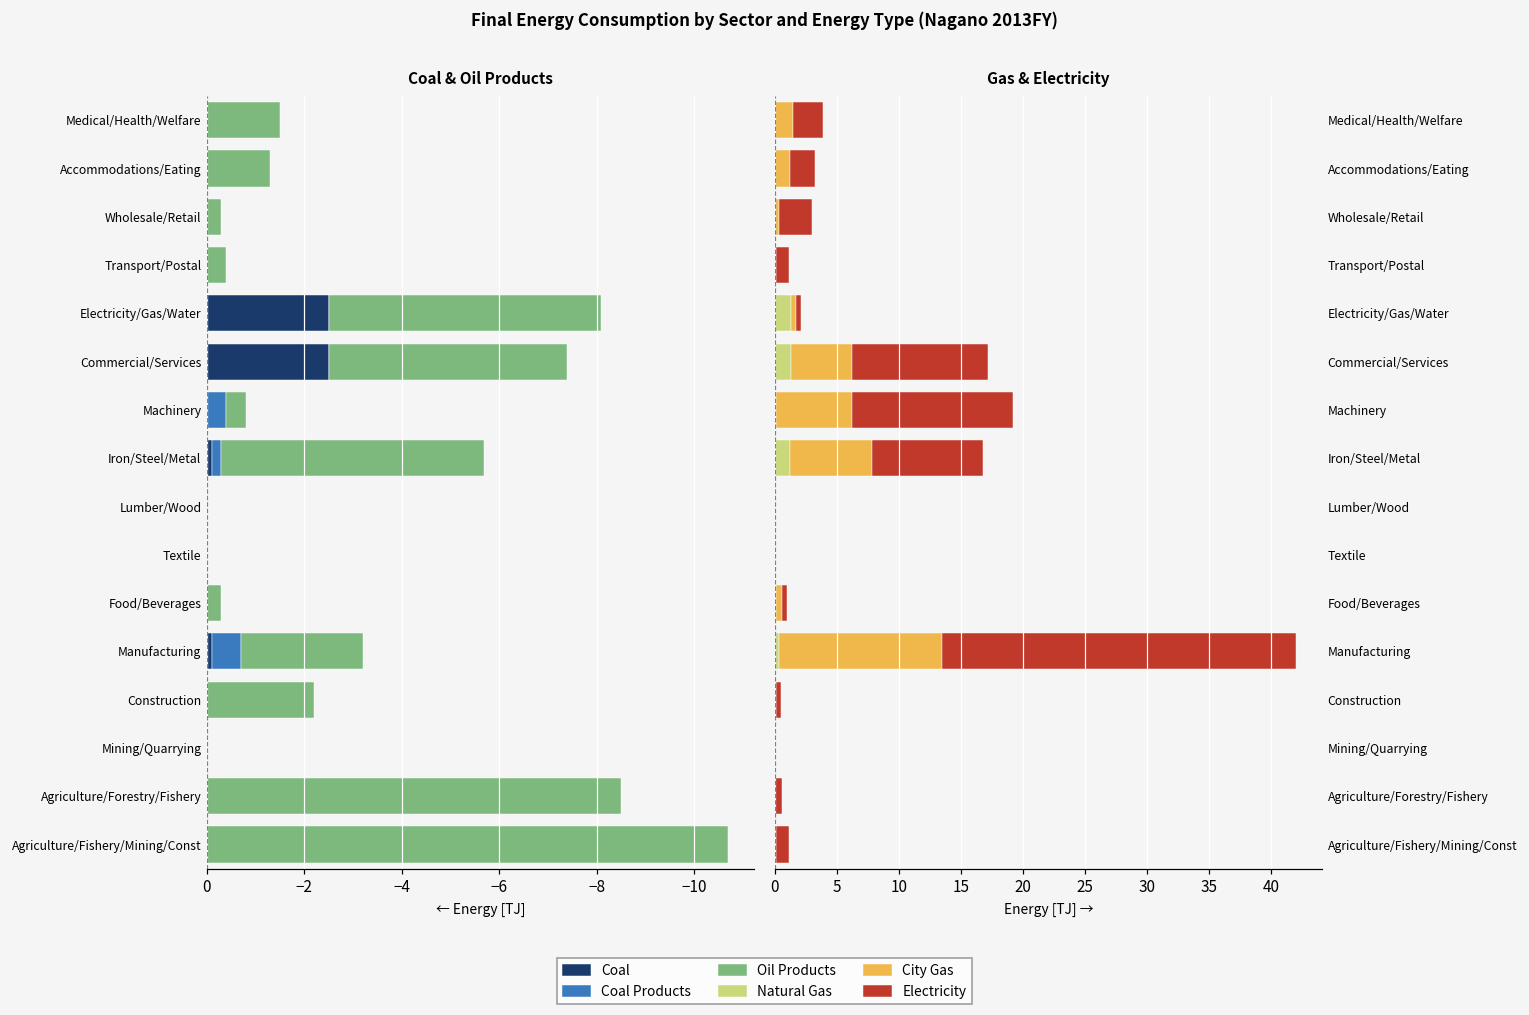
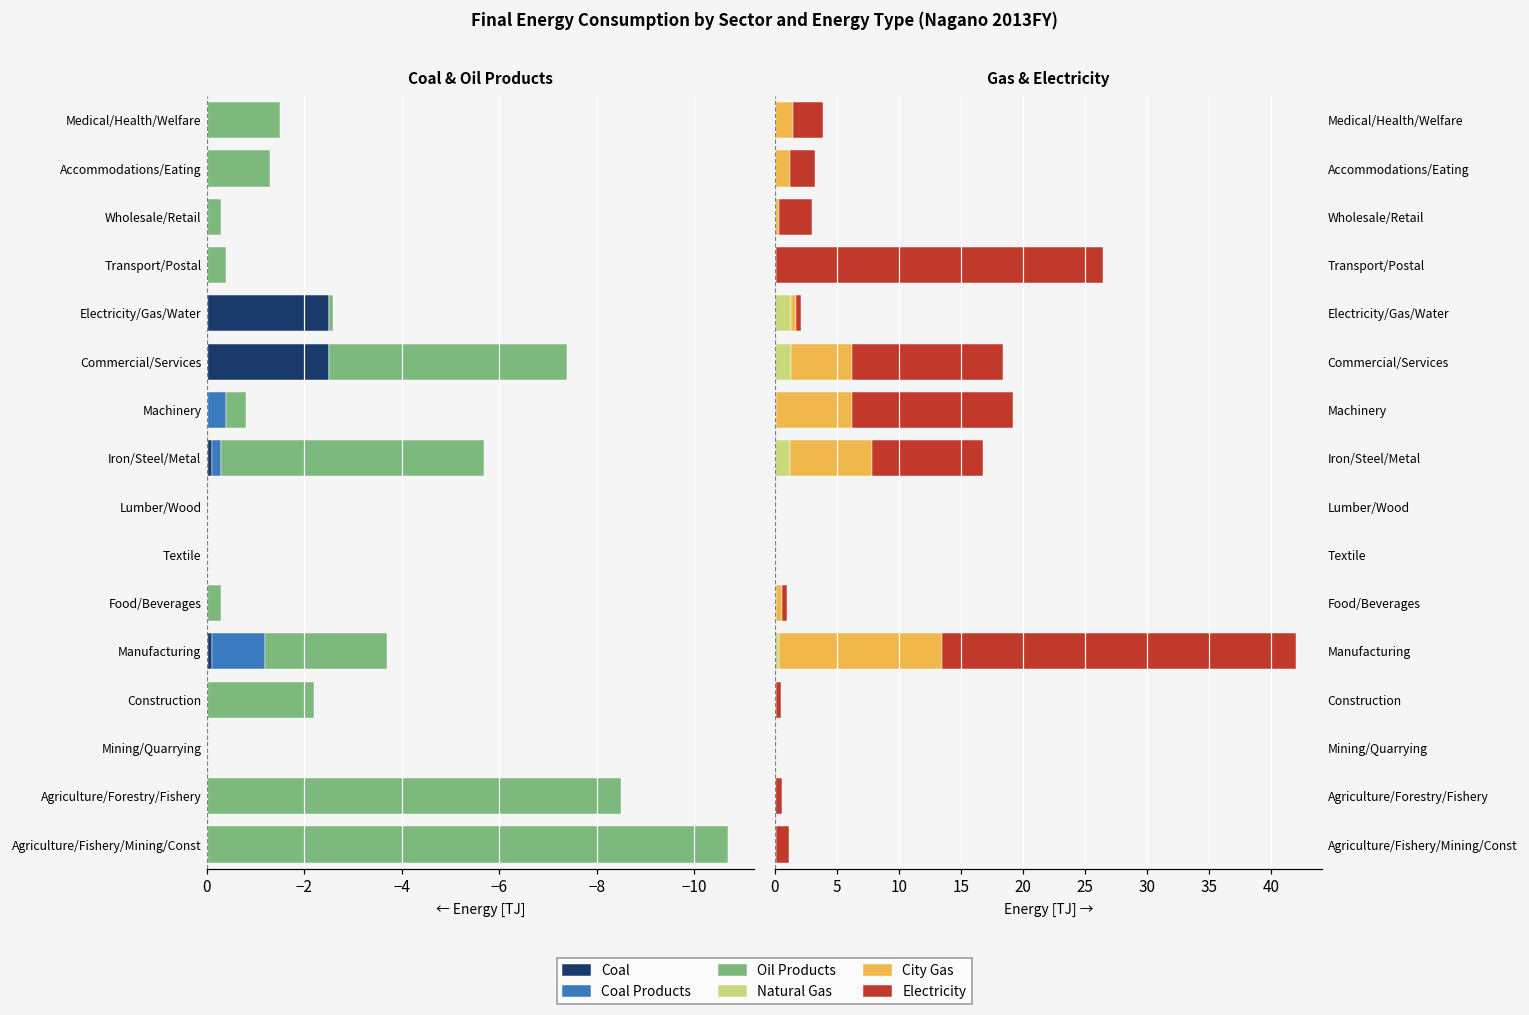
  {
    "Coal & Oil Products": {
      "Coal": {
        "Medical/Health/Welfare": 0.0,
        "Accommodations/Eating": 0.0,
        "Wholesale/Retail": 0.0,
        "Transport/Postal": 0.0,
        "Electricity/Gas/Water": -2.5,
        "Commercial/Services": -2.5,
        "Machinery": 0.0,
        "Iron/Steel/Metal": -0.1,
        "Lumber/Wood": 0.0,
        "Textile": 0.0,
        "Food/Beverages": 0.0,
        "Manufacturing": -0.1,
        "Construction": 0.0,
        "Mining/Quarrying": 0.0,
        "Agriculture/Forestry/Fishery": 0.0,
        "Agriculture/Fishery/Mining/Const": 0.0
      },
      "Coal Products": {
        "Medical/Health/Welfare": 0.0,
        "Accommodations/Eating": 0.0,
        "Wholesale/Retail": 0.0,
        "Transport/Postal": 0.0,
        "Electricity/Gas/Water": 0.0,
        "Commercial/Services": 0.0,
        "Machinery": -0.4,
        "Iron/Steel/Metal": -0.2,
        "Lumber/Wood": 0.0,
        "Textile": 0.0,
        "Food/Beverages": 0.0,
-       "Manufacturing": -0.6,
+       "Manufacturing": -1.1,
        "Construction": 0.0,
        "Mining/Quarrying": 0.0,
        "Agriculture/Forestry/Fishery": 0.0,
        "Agriculture/Fishery/Mining/Const": 0.0
      },
      "Oil Products": {
        "Medical/Health/Welfare": -1.5,
        "Accommodations/Eating": -1.3,
        "Wholesale/Retail": -0.3,
        "Transport/Postal": -0.4,
-       "Electricity/Gas/Water": -5.6,
+       "Electricity/Gas/Water": -0.1,
        "Commercial/Services": -4.9,
        "Machinery": -0.4,
        "Iron/Steel/Metal": -5.4,
        "Lumber/Wood": 0.0,
        "Textile": 0.0,
        "Food/Beverages": -0.3,
        "Manufacturing": -2.5,
        "Construction": -2.2,
        "Mining/Quarrying": 0.0,
        "Agriculture/Forestry/Fishery": -8.5,
        "Agriculture/Fishery/Mining/Const": -10.7
      }
    },
    "Gas & Electricity": {
      "Natural Gas": {
        "Medical/Health/Welfare": 0.0,
        "Accommodations/Eating": 0.0,
        "Wholesale/Retail": 0.0,
        "Transport/Postal": 0.0,
        "Electricity/Gas/Water": 1.3,
        "Commercial/Services": 1.3,
        "Iron/Steel/Metal": 1.2,
        "Lumber/Wood": 0.0,
        "Textile": 0.0,
        "Manufacturing": 0.3,
        "Construction": 0.0,
        "Mining/Quarrying": 0.0,
        "Agriculture/Forestry/Fishery": 0.0,
        "Agriculture/Fishery/Mining/Const": 0.0
      },
      "City Gas": {
        "Medical/Health/Welfare": 1.5,
        "Accommodations/Eating": 1.2,
        "Wholesale/Retail": 0.3,
        "Electricity/Gas/Water": 0.4,
        "Commercial/Services": 4.9,
        "Machinery": 6.1,
        "Iron/Steel/Metal": 6.6,
        "Lumber/Wood": 0.0,
        "Textile": 0.0,
        "Food/Beverages": 0.5,
        "Manufacturing": 13.2,
        "Mining/Quarrying": 0.0,
        "Agriculture/Forestry/Fishery": 0.0
      },
      "Electricity": {
        "Medical/Health/Welfare": 2.4,
        "Accommodations/Eating": 2.0,
        "Wholesale/Retail": 2.7,
-       "Transport/Postal": 1.0,
+       "Transport/Postal": 26.3,
        "Electricity/Gas/Water": 0.4,
-       "Commercial/Services": 11.0,
+       "Commercial/Services": 12.2,
        "Machinery": 13.0,
        "Iron/Steel/Metal": 9.0,
        "Lumber/Wood": 0.0,
        "Textile": 0.0,
        "Food/Beverages": 0.4,
        "Manufacturing": 28.5,
        "Construction": 0.4,
        "Mining/Quarrying": 0.0,
        "Agriculture/Forestry/Fishery": 0.6,
        "Agriculture/Fishery/Mining/Const": 1.0
      }
    }
  }
